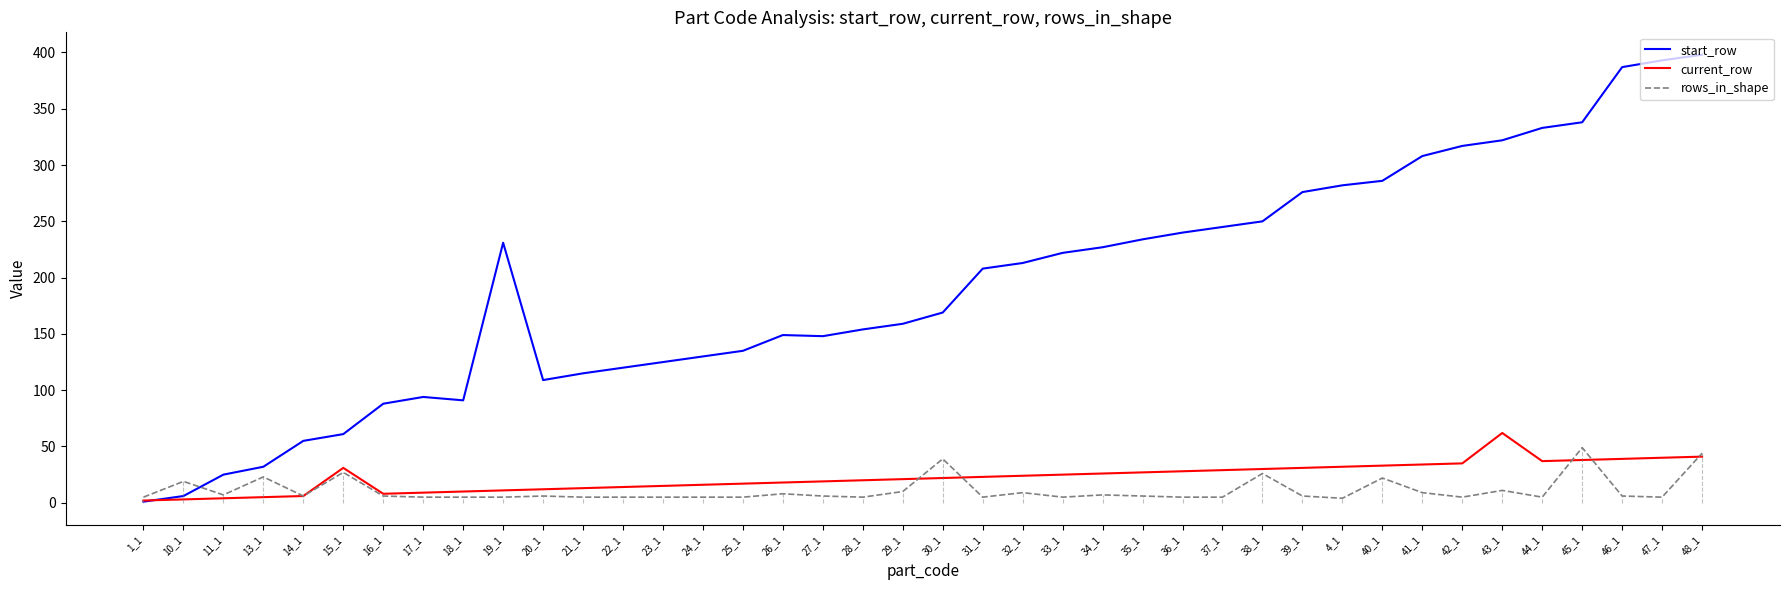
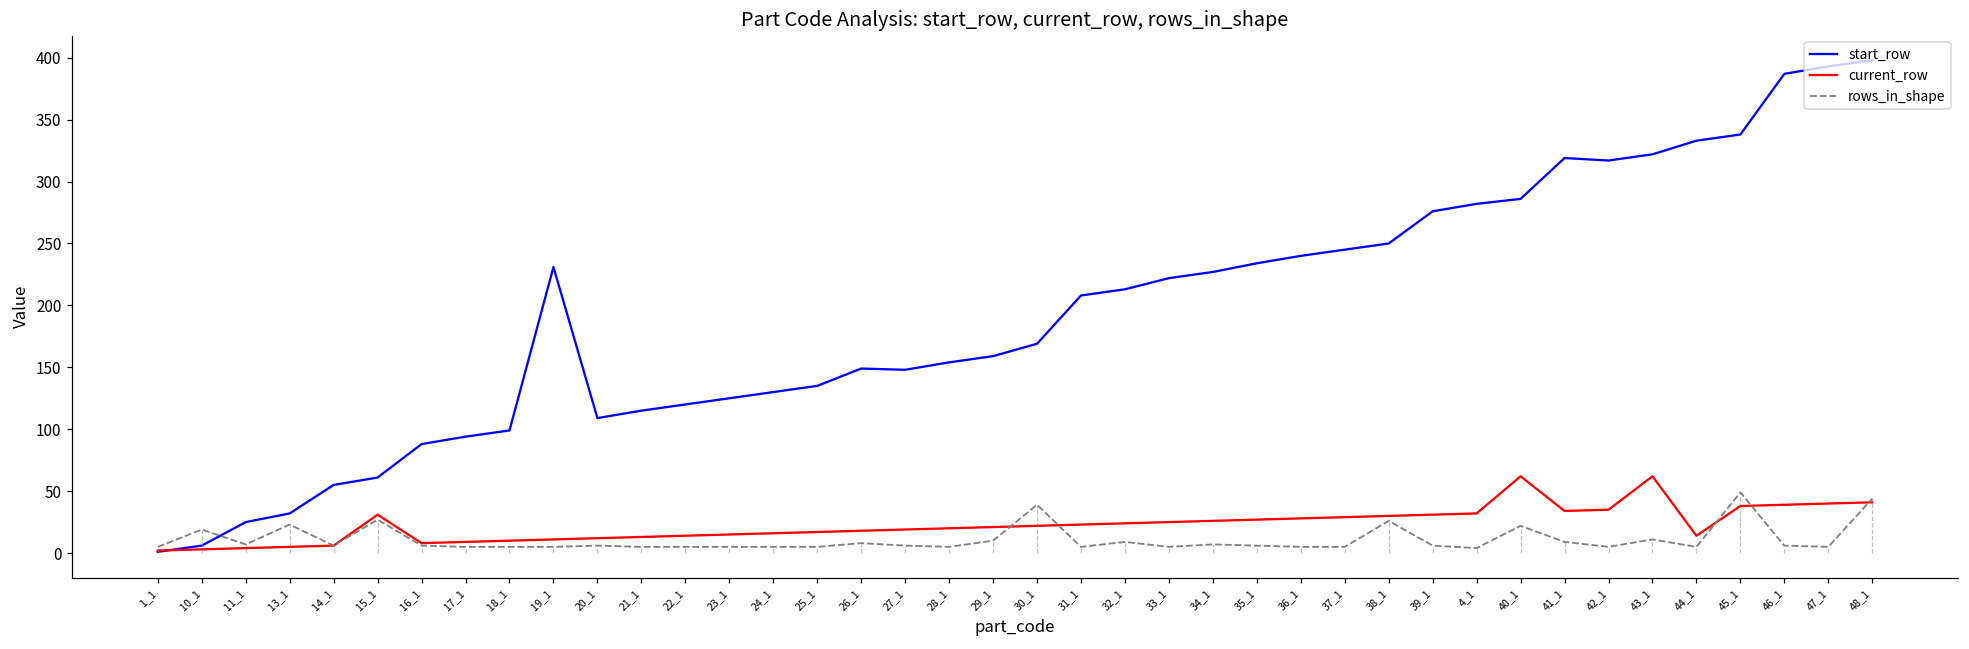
  {
    "start_row": {
      "10_1": 6,
      "11_1": 25,
      "13_1": 32,
      "14_1": 55,
      "15_1": 61,
      "16_1": 88,
      "17_1": 94,
-     "18_1": 91,
+     "18_1": 99,
      "19_1": 231,
      "20_1": 109,
      "21_1": 115,
      "22_1": 120,
      "23_1": 125,
      "24_1": 130,
      "25_1": 135,
      "26_1": 149,
      "27_1": 148,
      "28_1": 154,
      "29_1": 159,
      "30_1": 169,
      "31_1": 208,
      "32_1": 213,
      "33_1": 222,
      "34_1": 227,
      "35_1": 234,
      "36_1": 240,
      "37_1": 245,
      "38_1": 250,
      "39_1": 276,
      "4_1": 282,
      "40_1": 286,
-     "41_1": 308,
+     "41_1": 319,
      "42_1": 317,
      "43_1": 322,
      "44_1": 333,
      "45_1": 338,
      "46_1": 387
    },
    "current_row": {
      "10_1": 3,
      "11_1": 4,
      "13_1": 5,
      "15_1": 31,
      "17_1": 9,
      "18_1": 10,
      "19_1": 11,
      "20_1": 12,
      "21_1": 13,
      "22_1": 14,
      "23_1": 15,
      "24_1": 16,
      "25_1": 17,
      "26_1": 18,
      "27_1": 19,
      "28_1": 20,
      "29_1": 21,
      "30_1": 22,
      "31_1": 23,
      "32_1": 24,
      "33_1": 25,
      "34_1": 26,
      "35_1": 27,
      "36_1": 28,
      "37_1": 29,
      "38_1": 30,
      "39_1": 31,
      "4_1": 32,
-     "40_1": 33,
+     "40_1": 62,
      "41_1": 34,
      "42_1": 35,
      "43_1": 62,
-     "44_1": 37,
+     "44_1": 14,
      "45_1": 38,
      "46_1": 39,
      "47_1": 40,
      "48_1": 41
    }
  }
